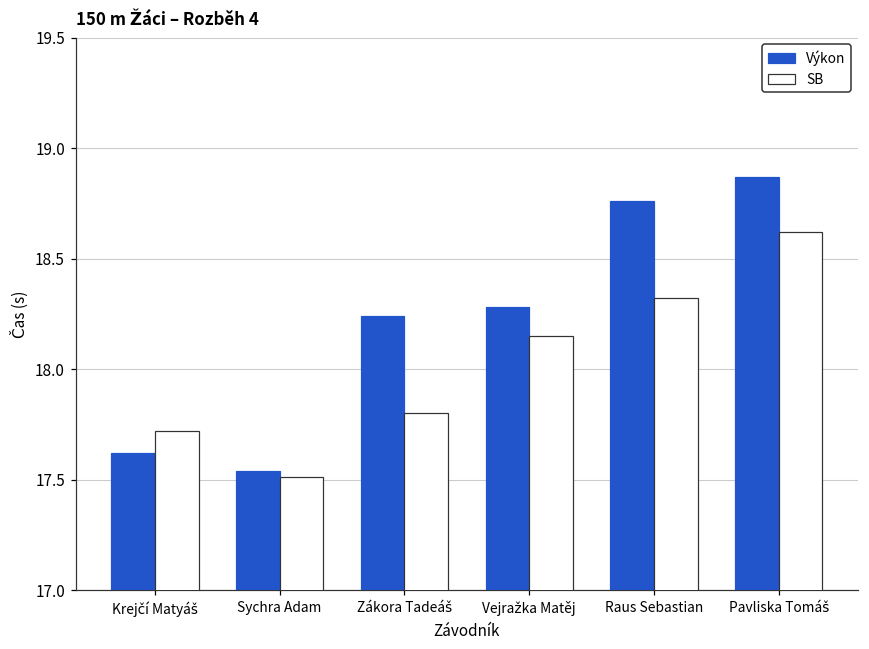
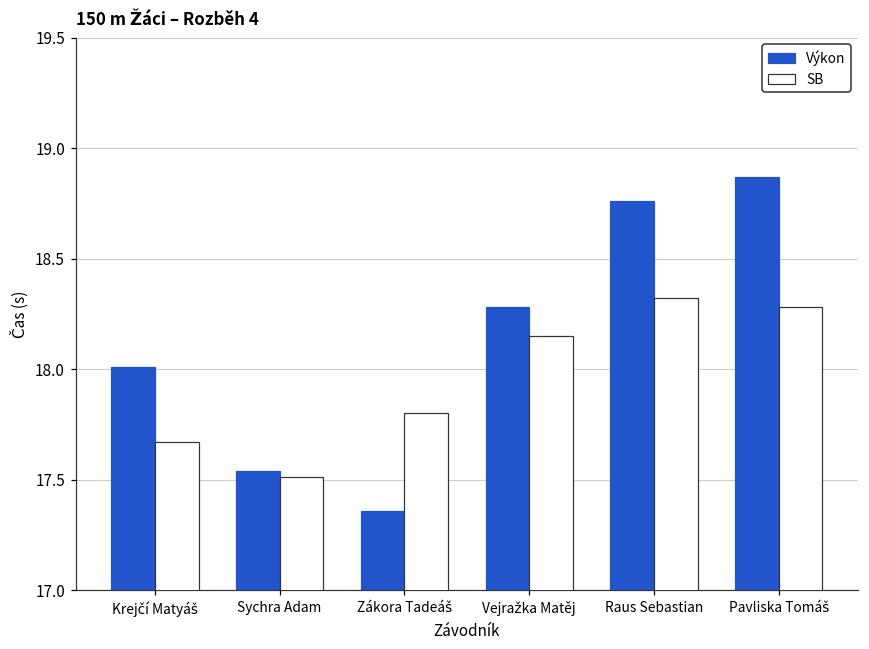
  {
    "Výkon": {
-     "Krejčí Matyáš": 17.62,
+     "Krejčí Matyáš": 18.01,
      "Sychra Adam": 17.54,
-     "Zákora Tadeáš": 18.24,
+     "Zákora Tadeáš": 17.36,
      "Vejražka Matěj": 18.28,
      "Raus Sebastian": 18.76,
      "Pavliska Tomáš": 18.87
    },
    "SB": {
-     "Krejčí Matyáš": 17.72,
+     "Krejčí Matyáš": 17.67,
      "Sychra Adam": 17.51,
      "Zákora Tadeáš": 17.80,
      "Vejražka Matěj": 18.15,
      "Raus Sebastian": 18.32,
-     "Pavliska Tomáš": 18.62
+     "Pavliska Tomáš": 18.28
    }
  }
